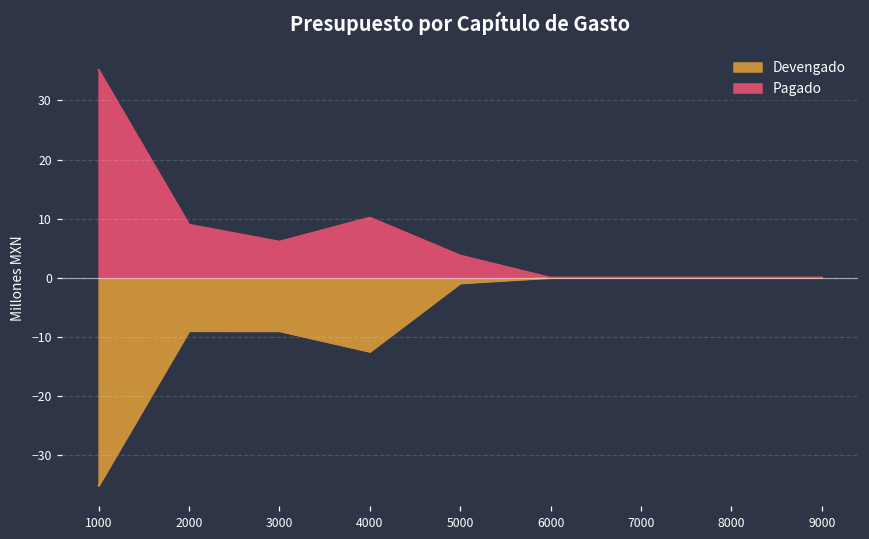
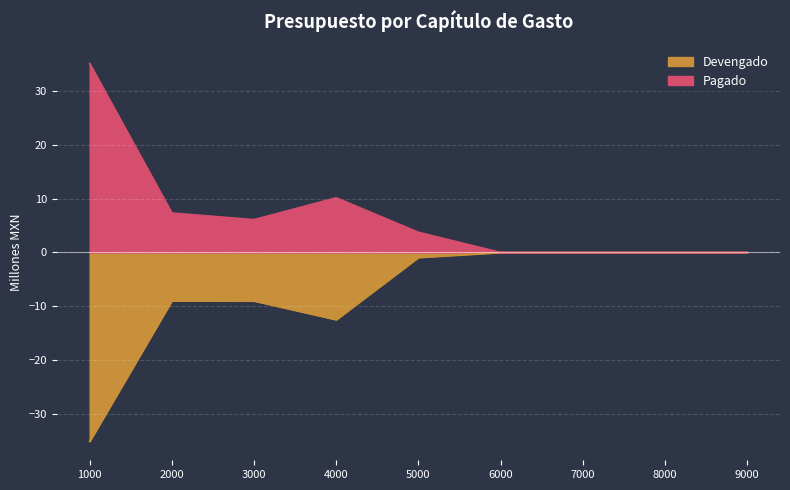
  {
    "Pagado": {
      "1000": 35,
-     "2000": 9,
+     "2000": 7,
      "3000": 6,
      "4000": 10,
      "5000": 4
    }
  }
